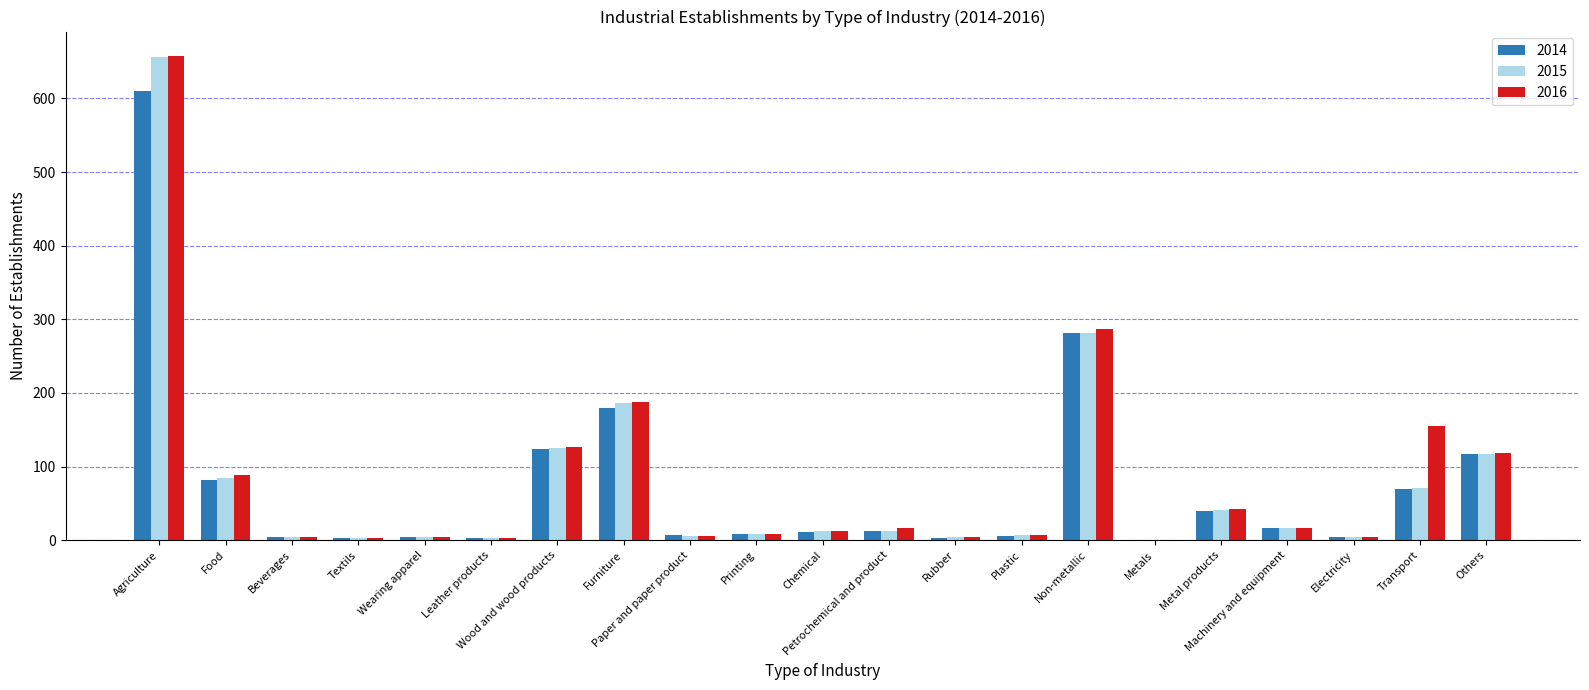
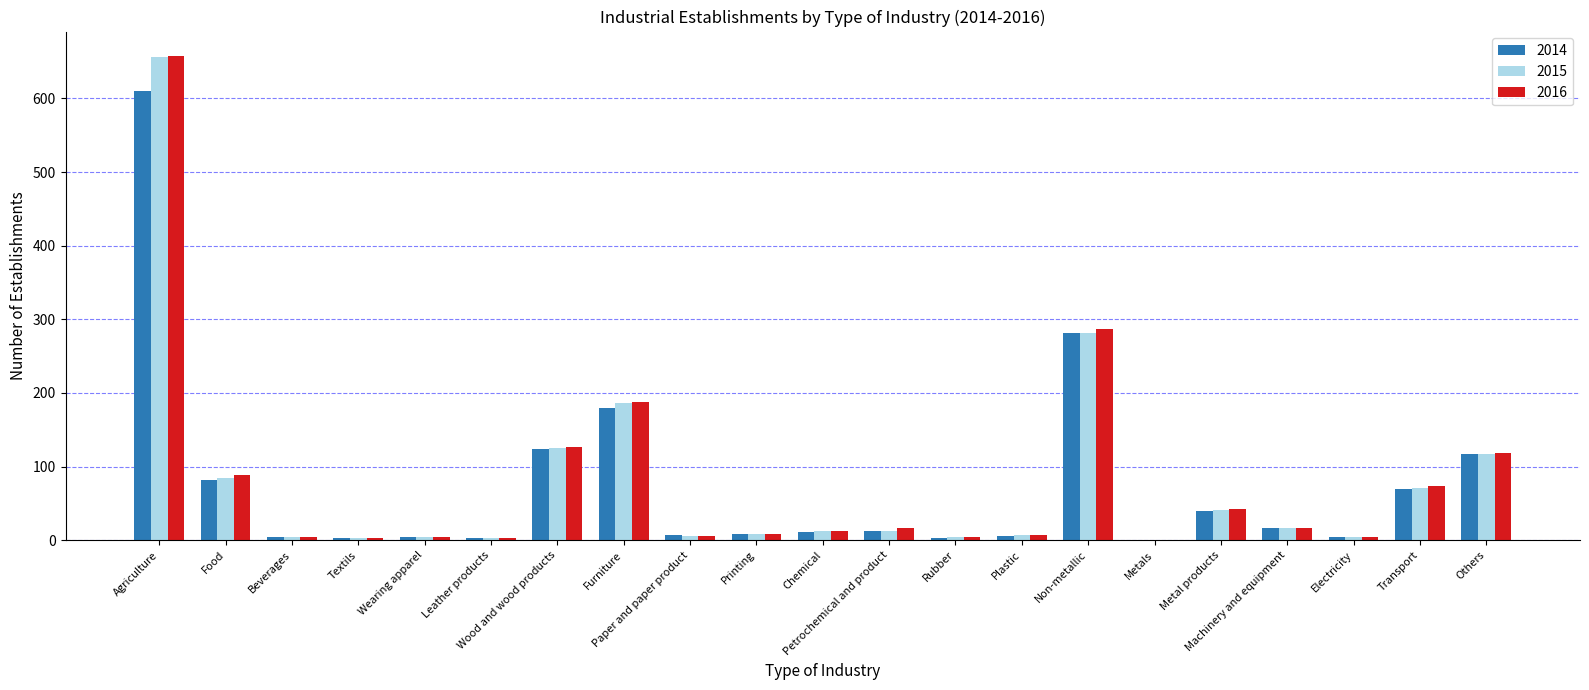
  {
    "2014": {
      "Agriculture": 610,
      "Food": 80,
      "Beverages": 0,
      "Wearing apparel": 0,
      "Wood and wood products": 120,
      "Furniture": 180,
      "Paper and paper product": 10,
      "Printing": 10,
      "Chemical": 10,
      "Petrochemical and product": 10,
      "Plastic": 10,
      "Non-metallic": 280,
      "Metal products": 40,
      "Machinery and equipment": 20,
      "Electricity": 10,
      "Transport": 70,
      "Others": 120
    },
    "2015": {
      "Agriculture": 660,
      "Food": 90,
      "Beverages": 0,
      "Wearing apparel": 10,
      "Wood and wood products": 130,
      "Furniture": 190,
      "Paper and paper product": 10,
      "Printing": 10,
      "Chemical": 10,
      "Petrochemical and product": 10,
      "Rubber": 0,
      "Plastic": 10,
      "Non-metallic": 280,
      "Metal products": 40,
      "Machinery and equipment": 20,
      "Electricity": 10,
      "Transport": 70,
      "Others": 120
    },
    "2016": {
      "Agriculture": 660,
      "Food": 90,
      "Beverages": 0,
      "Wearing apparel": 10,
      "Wood and wood products": 130,
      "Furniture": 190,
      "Paper and paper product": 10,
      "Printing": 10,
      "Chemical": 10,
      "Petrochemical and product": 20,
      "Rubber": 0,
      "Plastic": 10,
      "Non-metallic": 290,
      "Metal products": 40,
      "Machinery and equipment": 20,
      "Electricity": 10,
-     "Transport": 160,
+     "Transport": 70,
      "Others": 120
    }
  }
